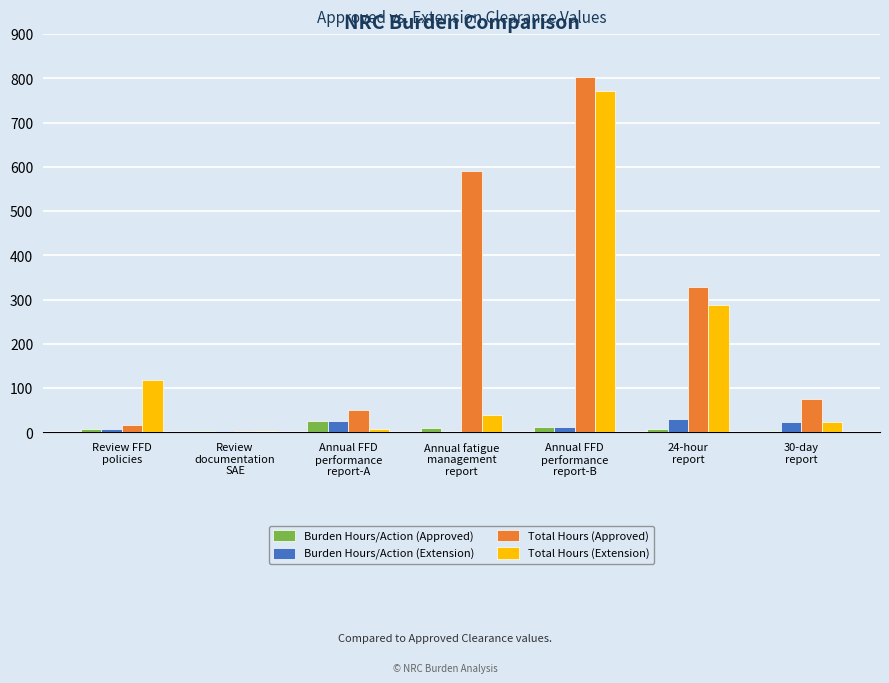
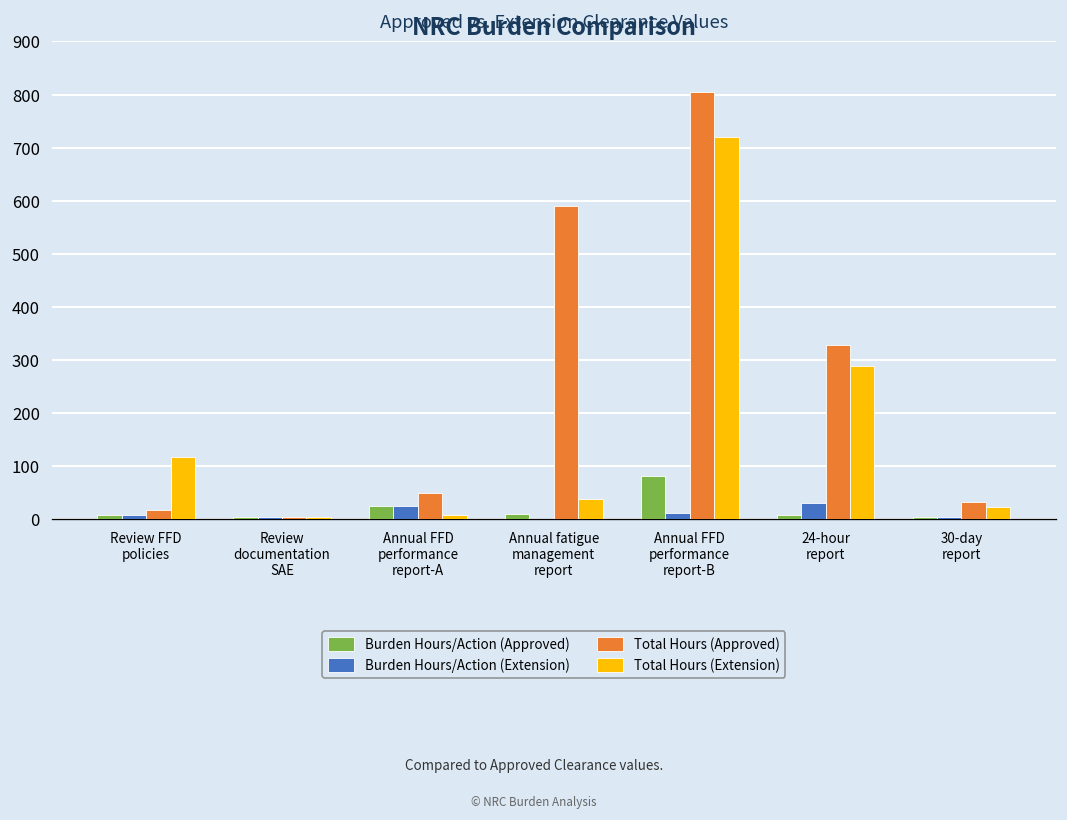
  {
    "Burden Hours/Action (Approved)": {
      "Review FFD policies": 10,
      "Annual FFD performance report-A": 30,
      "Annual fatigue management report": 10,
-     "Annual FFD performance report-B": 10,
+     "Annual FFD performance report-B": 80,
      "24-hour report": 10
    },
    "Burden Hours/Action (Extension)": {
      "Review FFD policies": 10,
      "Annual FFD performance report-A": 30,
      "Annual FFD performance report-B": 10,
      "24-hour report": 30,
-     "30-day report": 20
+     "30-day report": 0
    },
    "Total Hours (Approved)": {
      "Review FFD policies": 20,
      "Annual FFD performance report-A": 50,
      "Annual fatigue management report": 590,
      "Annual FFD performance report-B": 800,
      "24-hour report": 330,
-     "30-day report": 80
+     "30-day report": 30
    },
    "Total Hours (Extension)": {
      "Review FFD policies": 120,
      "Annual FFD performance report-A": 10,
      "Annual fatigue management report": 40,
-     "Annual FFD performance report-B": 770,
+     "Annual FFD performance report-B": 720,
      "24-hour report": 290,
      "30-day report": 20
    }
  }
